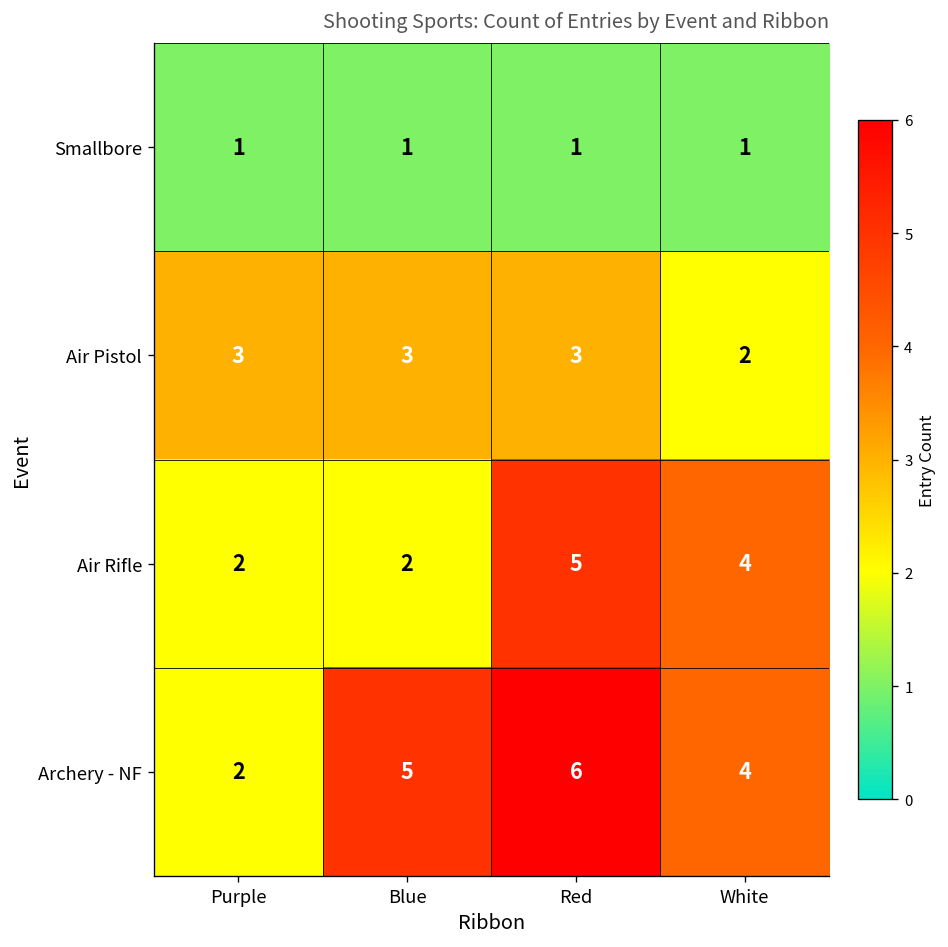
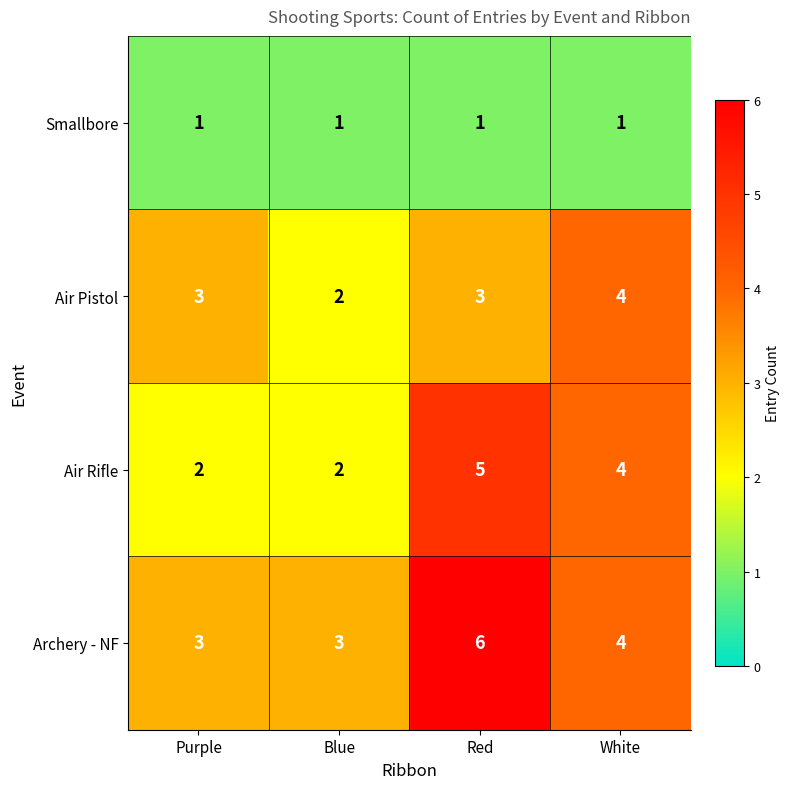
  {
    "Smallbore": {
      "Purple": 1,
      "Blue": 1,
      "Red": 1,
      "White": 1
    },
    "Air Pistol": {
      "Purple": 3,
-     "Blue": 3,
+     "Blue": 2,
      "Red": 3,
-     "White": 2
+     "White": 4
    },
    "Air Rifle": {
      "Purple": 2,
      "Blue": 2,
      "Red": 5,
      "White": 4
    },
    "Archery - NF": {
-     "Purple": 2,
-     "Blue": 5,
+     "Purple": 3,
+     "Blue": 3,
      "Red": 6,
      "White": 4
    }
  }
